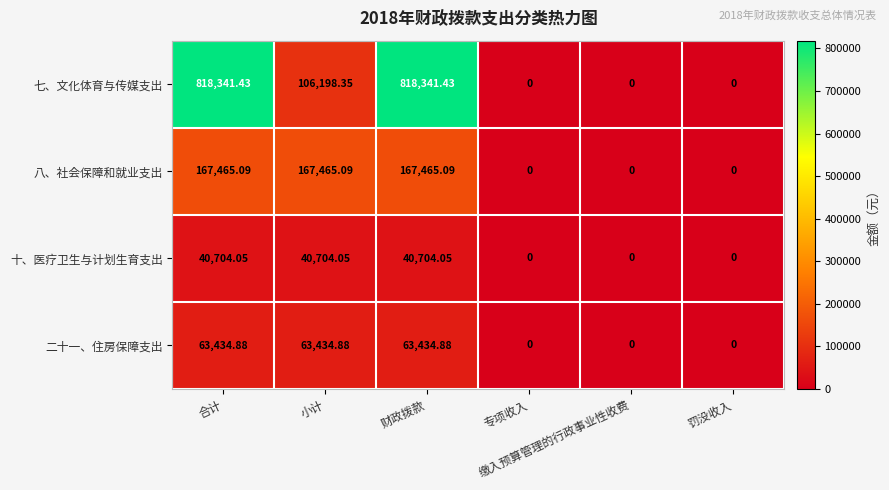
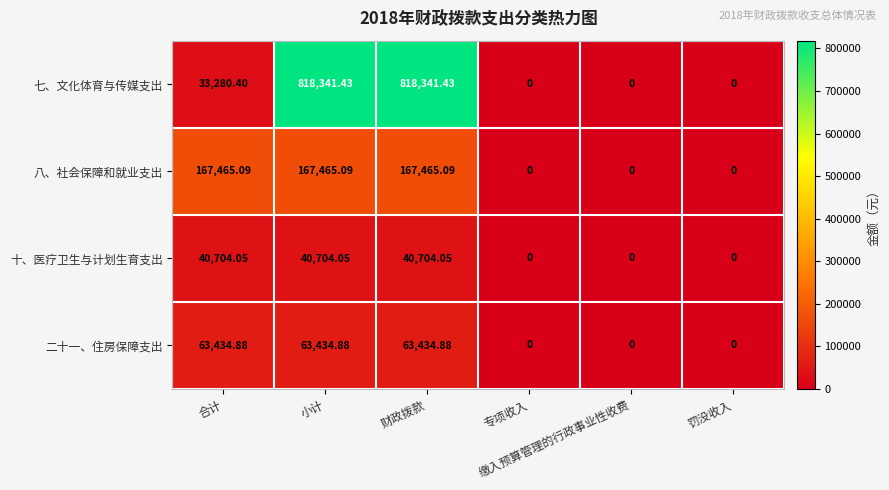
  {
    "七、文化体育与传媒支出": {
-     "合计": "818,341.43",
-     "小计": "106,198.35",
+     "合计": "33,280.40",
+     "小计": "818,341.43",
      "财政拨款": "818,341.43",
      "专项收入": "0",
      "缴入预算管理的行政事业性收费": "0",
      "罚没收入": "0"
    },
    "八、社会保障和就业支出": {
      "合计": "167,465.09",
      "小计": "167,465.09",
      "财政拨款": "167,465.09",
      "专项收入": "0",
      "缴入预算管理的行政事业性收费": "0",
      "罚没收入": "0"
    },
    "十、医疗卫生与计划生育支出": {
      "合计": "40,704.05",
      "小计": "40,704.05",
      "财政拨款": "40,704.05",
      "专项收入": "0",
      "缴入预算管理的行政事业性收费": "0",
      "罚没收入": "0"
    },
    "二十一、住房保障支出": {
      "合计": "63,434.88",
      "小计": "63,434.88",
      "财政拨款": "63,434.88",
      "专项收入": "0",
      "缴入预算管理的行政事业性收费": "0",
      "罚没收入": "0"
    }
  }
